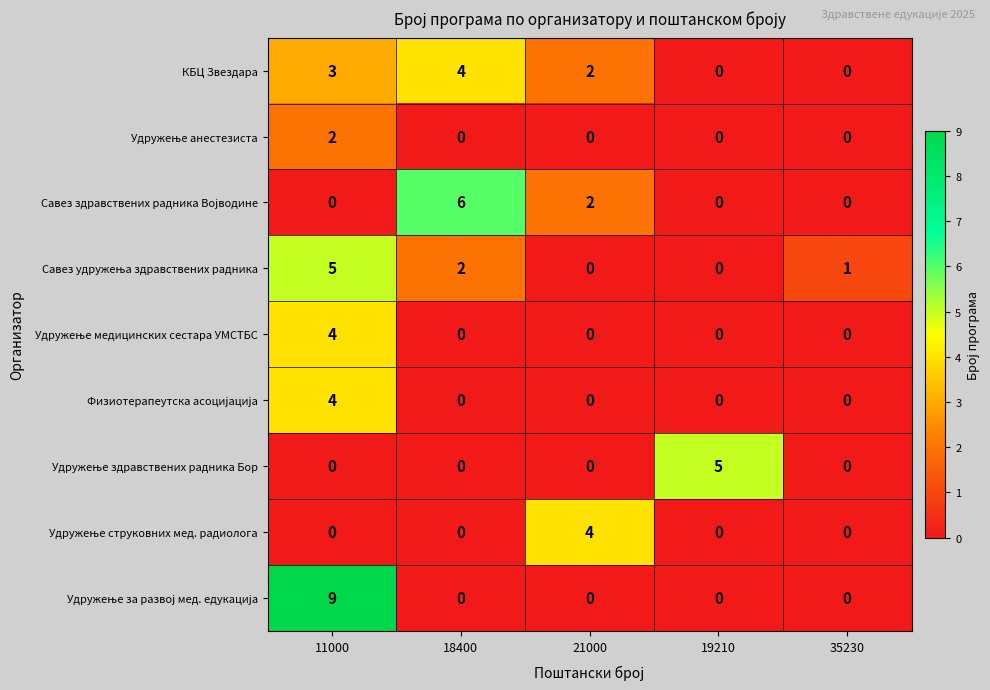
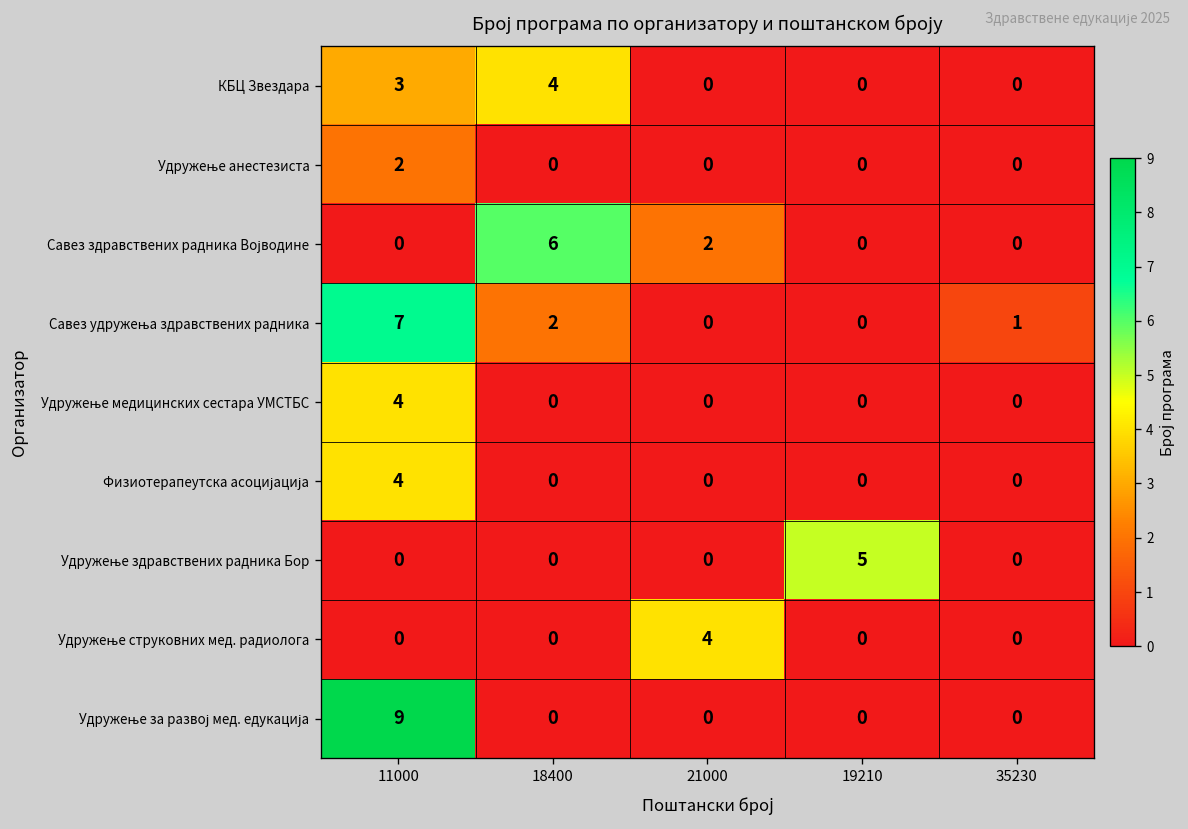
  {
    "КБЦ Звездара": {
      "11000": 3,
      "18400": 4,
-     "21000": 2,
+     "21000": 0,
      "19210": 0,
      "35230": 0
    },
    "Удружење анестезиста": {
      "11000": 2,
      "18400": 0,
      "21000": 0,
      "19210": 0,
      "35230": 0
    },
    "Савез здравствених радника Војводине": {
      "11000": 0,
      "18400": 6,
      "21000": 2,
      "19210": 0,
      "35230": 0
    },
    "Савез удружења здравствених радника": {
-     "11000": 5,
+     "11000": 7,
      "18400": 2,
      "21000": 0,
      "19210": 0,
      "35230": 1
    },
    "Удружење медицинских сестара УМСТБС": {
      "11000": 4,
      "18400": 0,
      "21000": 0,
      "19210": 0,
      "35230": 0
    },
    "Физиотерапеутска асоцијација": {
      "11000": 4,
      "18400": 0,
      "21000": 0,
      "19210": 0,
      "35230": 0
    },
    "Удружење здравствених радника Бор": {
      "11000": 0,
      "18400": 0,
      "21000": 0,
      "19210": 5,
      "35230": 0
    },
    "Удружење струковних мед. радиолога": {
      "11000": 0,
      "18400": 0,
      "21000": 4,
      "19210": 0,
      "35230": 0
    },
    "Удружење за развој мед. едукација": {
      "11000": 9,
      "18400": 0,
      "21000": 0,
      "19210": 0,
      "35230": 0
    }
  }
